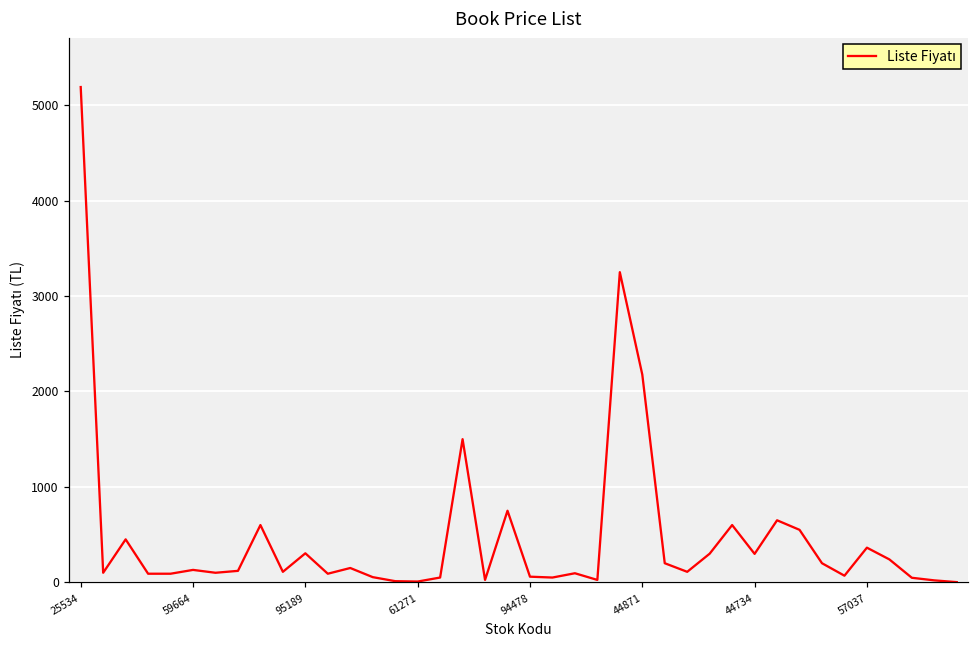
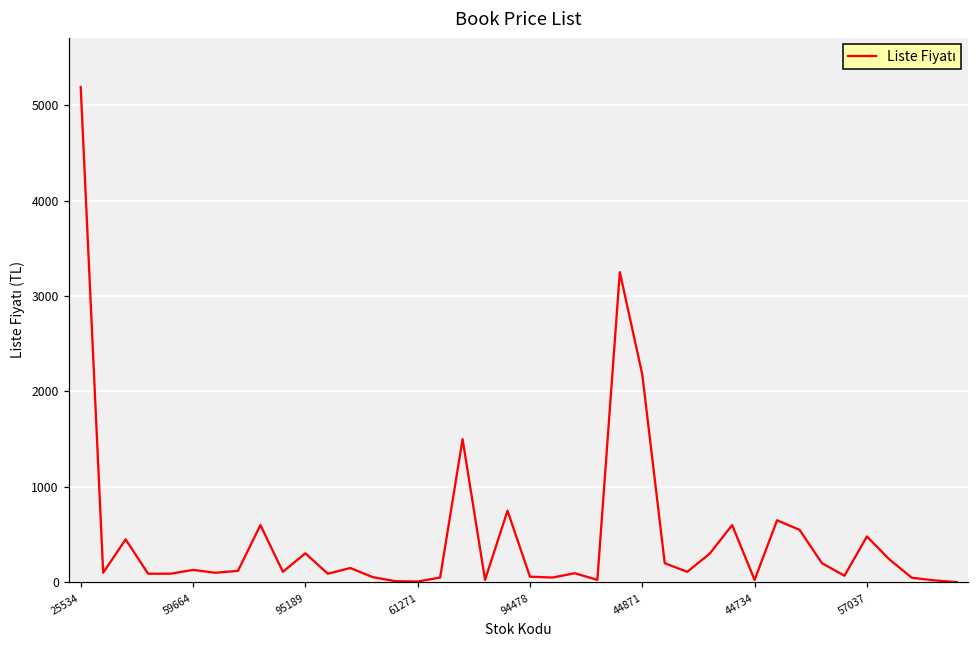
  {
    "25534": 5200,
    "59664": 100,
    "95189": 300,
    "61271": 0,
    "94478": 100,
    "44871": 2200,
-   "44734": 300,
-   "57037": 400
+   "44734": 0,
+   "57037": 500
  }
